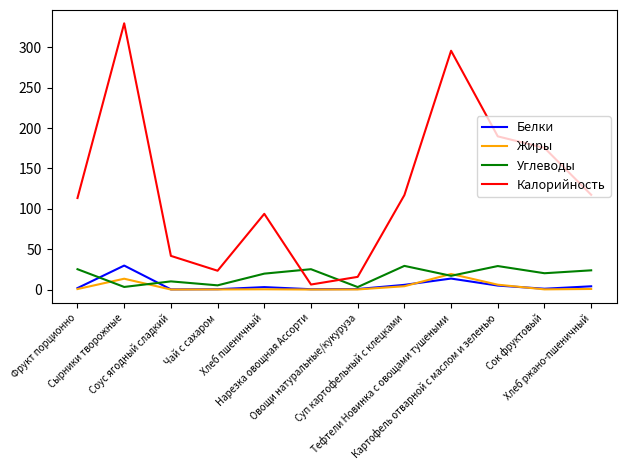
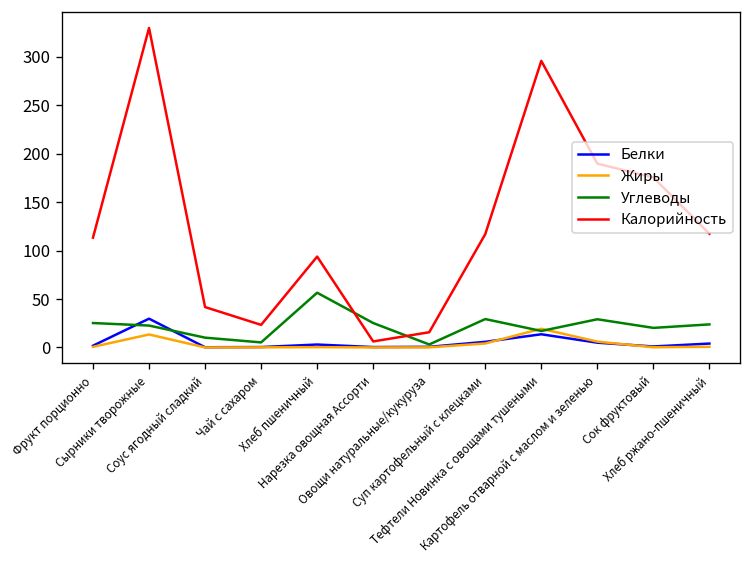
  {
    "Белки": {
      "Сырники творожные": 30,
      "Тефтели Новинка с овощами тушеными": 10,
      "Хлеб ржано-пшеничный": 0
    },
    "Жиры": {
      "Сырники творожные": 10,
      "Хлеб ржано-пшеничный": 0
    },
    "Углеводы": {
      "Фрукт порционно": 30,
-     "Сырники творожные": 0,
+     "Сырники творожные": 20,
      "Соус ягодный сладкий": 10,
      "Чай с сахаром": 10,
-     "Хлеб пшеничный": 20,
+     "Хлеб пшеничный": 60,
      "Нарезка овощная Ассорти": 30,
      "Суп картофельный с клецками": 30,
      "Картофель отварной с маслом и зеленью": 30,
      "Сок фруктовый": 20,
      "Хлеб ржано-пшеничный": 20
    },
    "Калорийность": {
      "Фрукт порционно": 110,
      "Сырники творожные": 330,
      "Соус ягодный сладкий": 40,
      "Чай с сахаром": 20,
      "Хлеб пшеничный": 90,
      "Нарезка овощная Ассорти": 10,
      "Овощи натуральные/кукуруза": 20,
      "Суп картофельный с клецками": 120,
      "Тефтели Новинка с овощами тушеными": 300
    }
  }
